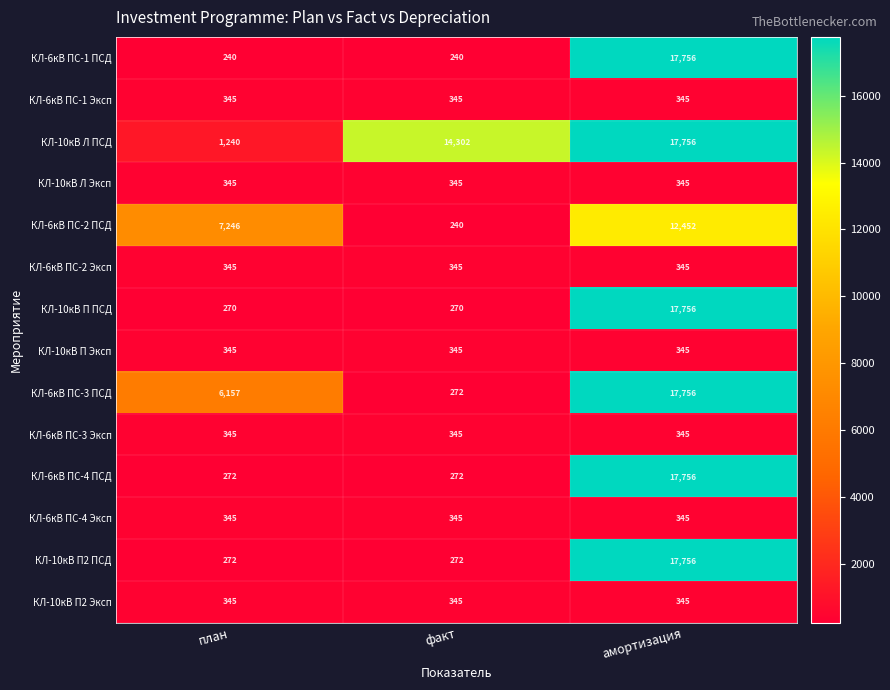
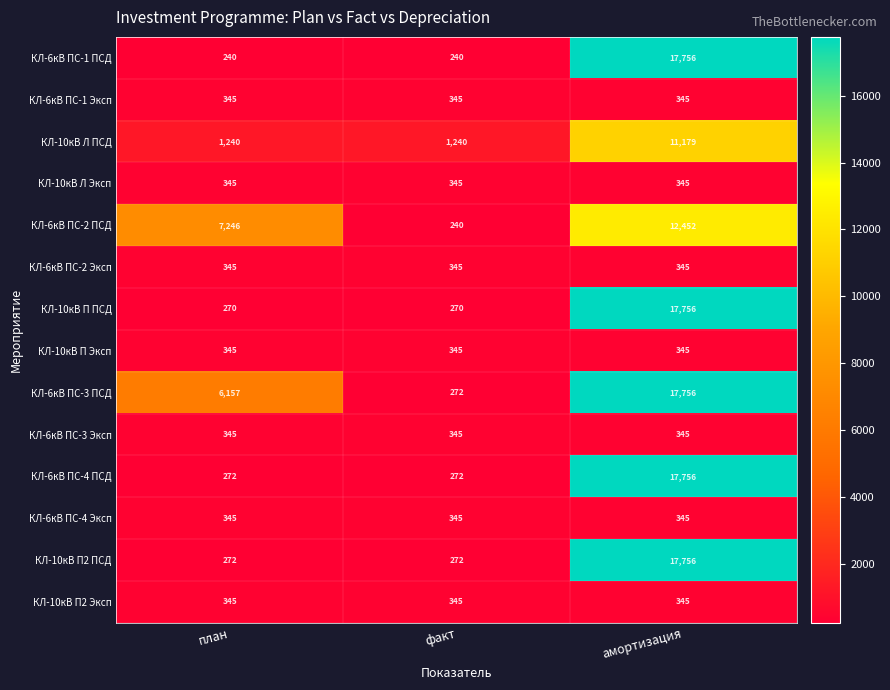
  {
    "КЛ-6кВ ПС-1 ПСД": {
      "план": "240",
      "факт": "240",
      "амортизация": "17,756"
    },
    "КЛ-6кВ ПС-1 Эксп": {
      "план": "345",
      "факт": "345",
      "амортизация": "345"
    },
    "КЛ-10кВ Л ПСД": {
      "план": "1,240",
-     "факт": "14,302",
-     "амортизация": "17,756"
+     "факт": "1,240",
+     "амортизация": "11,179"
    },
    "КЛ-10кВ Л Эксп": {
      "план": "345",
      "факт": "345",
      "амортизация": "345"
    },
    "КЛ-6кВ ПС-2 ПСД": {
      "план": "7,246",
      "факт": "240",
      "амортизация": "12,452"
    },
    "КЛ-6кВ ПС-2 Эксп": {
      "план": "345",
      "факт": "345",
      "амортизация": "345"
    },
    "КЛ-10кВ П ПСД": {
      "план": "270",
      "факт": "270",
      "амортизация": "17,756"
    },
    "КЛ-10кВ П Эксп": {
      "план": "345",
      "факт": "345",
      "амортизация": "345"
    },
    "КЛ-6кВ ПС-3 ПСД": {
      "план": "6,157",
      "факт": "272",
      "амортизация": "17,756"
    },
    "КЛ-6кВ ПС-3 Эксп": {
      "план": "345",
      "факт": "345",
      "амортизация": "345"
    },
    "КЛ-6кВ ПС-4 ПСД": {
      "план": "272",
      "факт": "272",
      "амортизация": "17,756"
    },
    "КЛ-6кВ ПС-4 Эксп": {
      "план": "345",
      "факт": "345",
      "амортизация": "345"
    },
    "КЛ-10кВ П2 ПСД": {
      "план": "272",
      "факт": "272",
      "амортизация": "17,756"
    },
    "КЛ-10кВ П2 Эксп": {
      "план": "345",
      "факт": "345",
      "амортизация": "345"
    }
  }
